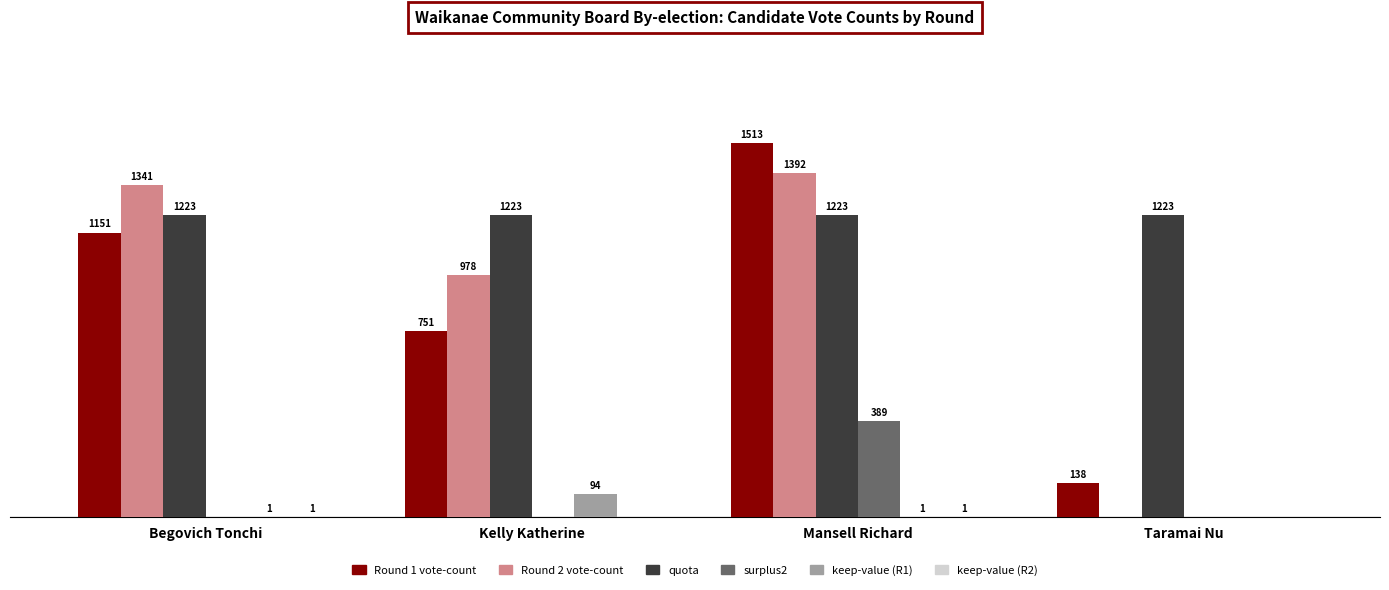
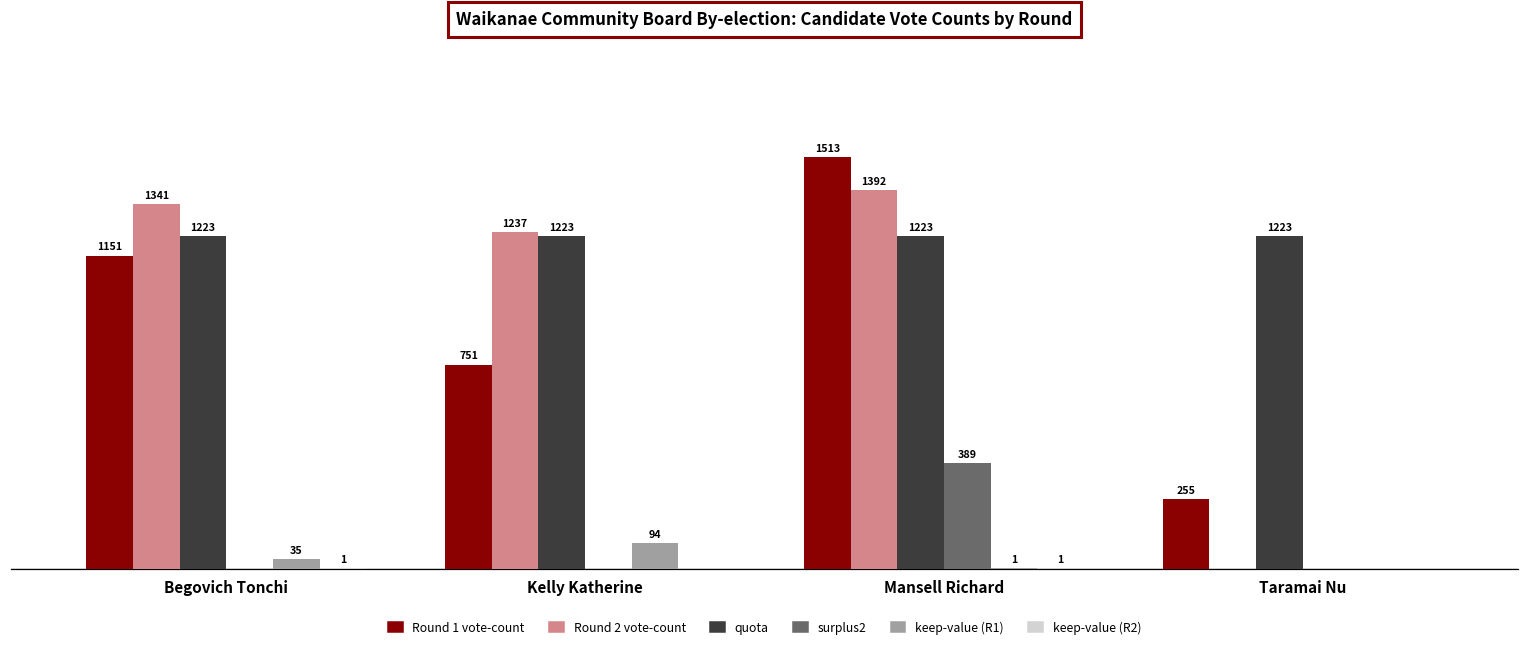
  {
    "Round 1 vote-count": {
      "Begovich Tonchi": 1151,
      "Kelly Katherine": 751,
      "Mansell Richard": 1513,
-     "Taramai Nu": 138
+     "Taramai Nu": 255
    },
    "Round 2 vote-count": {
      "Begovich Tonchi": 1341,
-     "Kelly Katherine": 978,
+     "Kelly Katherine": 1237,
      "Mansell Richard": 1392
    },
    "quota": {
      "Begovich Tonchi": 1223,
      "Kelly Katherine": 1223,
      "Mansell Richard": 1223,
      "Taramai Nu": 1223
    },
    "surplus2": {
      "Mansell Richard": 389
    },
    "keep-value (R1)": {
-     "Begovich Tonchi": 1,
+     "Begovich Tonchi": 35,
      "Kelly Katherine": 94,
      "Mansell Richard": 1
    },
    "keep-value (R2)": {
      "Begovich Tonchi": 1,
      "Mansell Richard": 1
    }
  }
